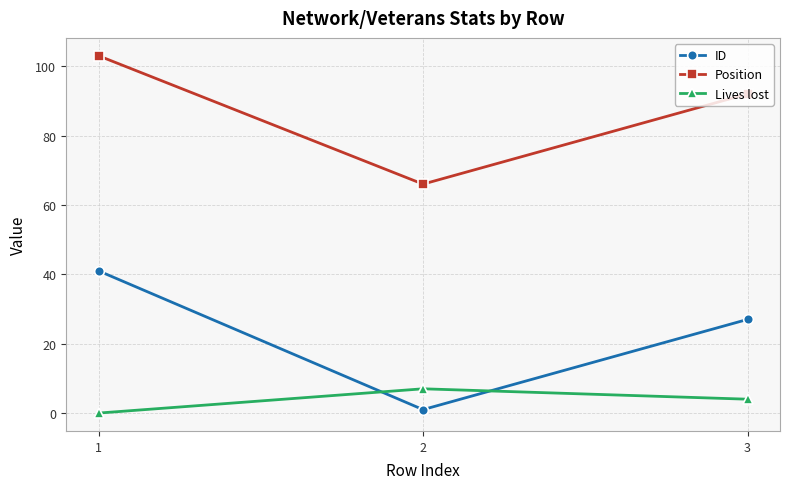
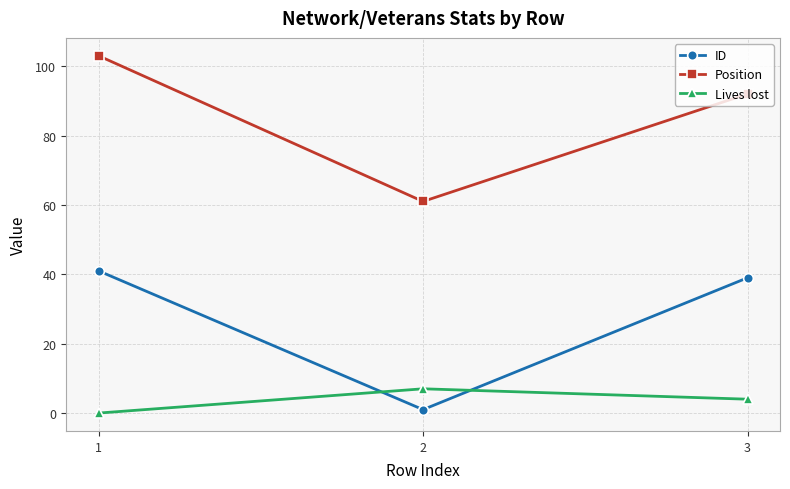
  {
    "ID": {
      "1": 41,
      "2": 1,
-     "3": 27
+     "3": 39
    },
    "Position": {
      "1": 103,
-     "2": 66
+     "2": 61
    },
    "Lives lost": {
      "1": 0,
      "2": 7,
      "3": 4
    }
  }
